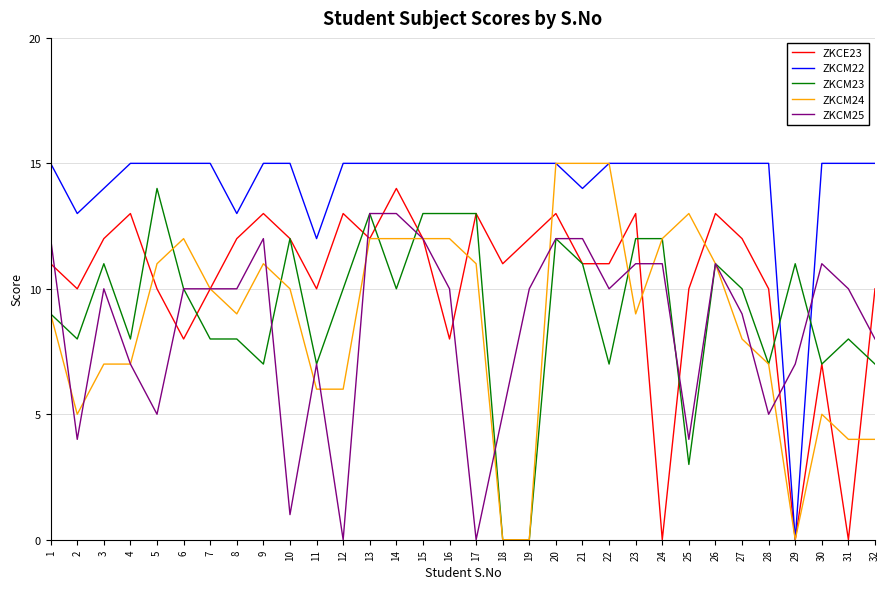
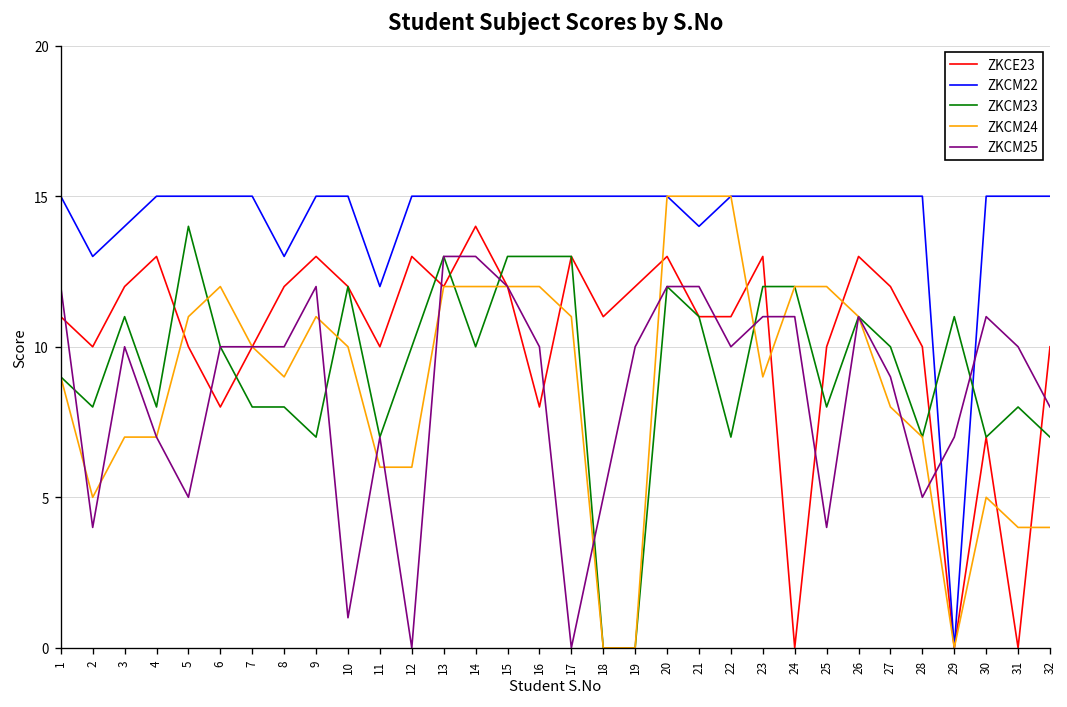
  {
    "ZKCE23": {
      "1": 11,
      "2": 10,
      "3": 12,
      "4": 13,
      "5": 10,
      "6": 8,
      "8": 12,
      "9": 13,
      "11": 10,
      "12": 13,
      "14": 14,
      "16": 8,
      "18": 11,
      "19": 12,
      "20": 13,
      "22": 11,
      "23": 13,
      "24": 0,
      "25": 10,
      "26": 13,
      "27": 12,
      "28": 10,
      "31": 0,
      "32": 10
    },
    "ZKCM22": {
      "1": 15,
      "2": 13,
      "3": 14,
      "4": 15,
      "5": 15,
      "6": 15,
      "7": 15,
      "8": 13,
      "9": 15,
      "10": 15,
      "11": 12,
      "12": 15,
      "13": 15,
      "14": 15,
      "15": 15,
      "16": 15,
      "17": 15,
      "18": 15,
      "19": 15,
      "21": 14,
      "23": 15,
      "24": 15,
      "25": 15,
      "26": 15,
      "27": 15,
      "28": 15,
      "30": 15,
      "31": 15,
      "32": 15
    },
    "ZKCM23": {
      "2": 8,
      "3": 11,
      "4": 8,
      "5": 14,
      "7": 8,
      "8": 8,
      "9": 7,
      "12": 10,
      "14": 10,
      "15": 13,
      "16": 13,
      "22": 7,
      "23": 12,
-     "25": 3,
+     "25": 8,
      "27": 10,
      "29": 11,
      "31": 8,
      "32": 7
    },
    "ZKCM24": {
      "2": 5,
      "3": 7,
      "5": 11,
      "6": 12,
      "8": 9,
      "9": 11,
      "10": 10,
      "11": 6,
      "12": 6,
      "14": 12,
      "16": 12,
      "17": 11,
      "21": 15,
      "23": 9,
-     "25": 13,
+     "25": 12,
      "27": 8,
      "30": 5,
      "31": 4,
      "32": 4
    },
    "ZKCM25": {
      "1": 12,
      "2": 4,
      "3": 10,
      "5": 5,
      "8": 10,
      "9": 12,
      "10": 1,
      "12": 0,
      "14": 13,
      "16": 10,
      "17": 0,
      "18": 5,
      "19": 10,
      "21": 12,
      "22": 10,
      "23": 11,
      "24": 11,
      "25": 4,
      "27": 9,
      "28": 5,
      "29": 7,
      "30": 11,
      "31": 10,
      "32": 8
    }
  }
